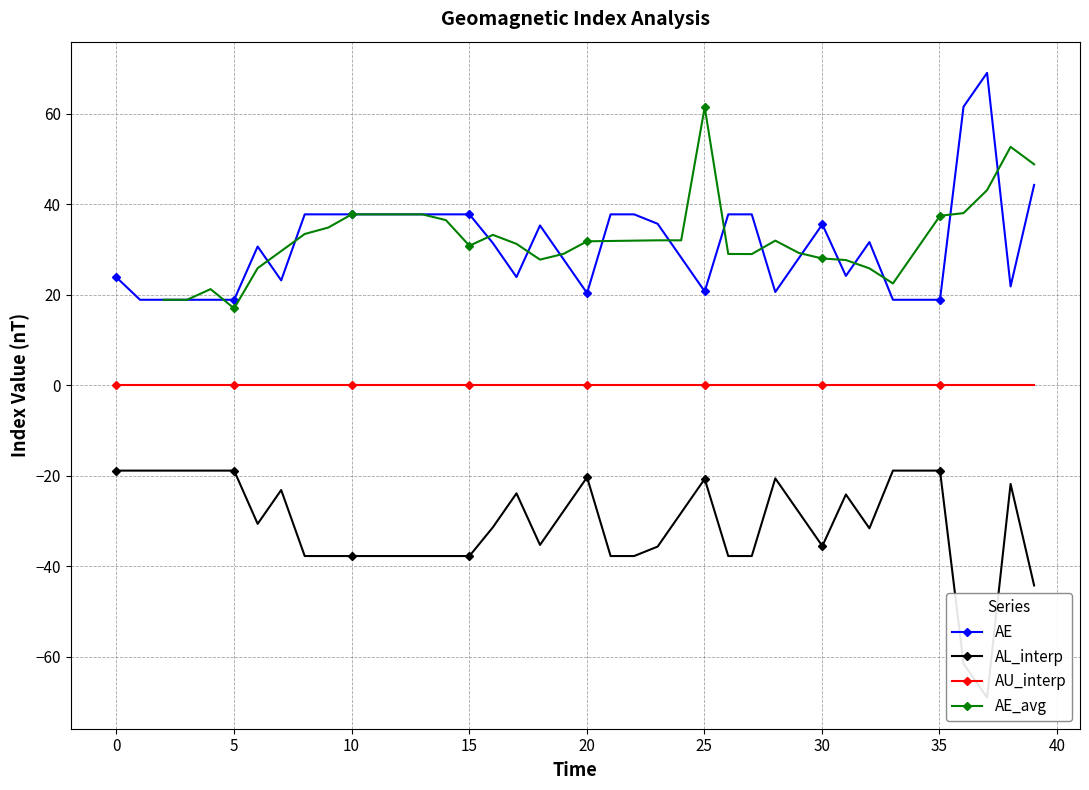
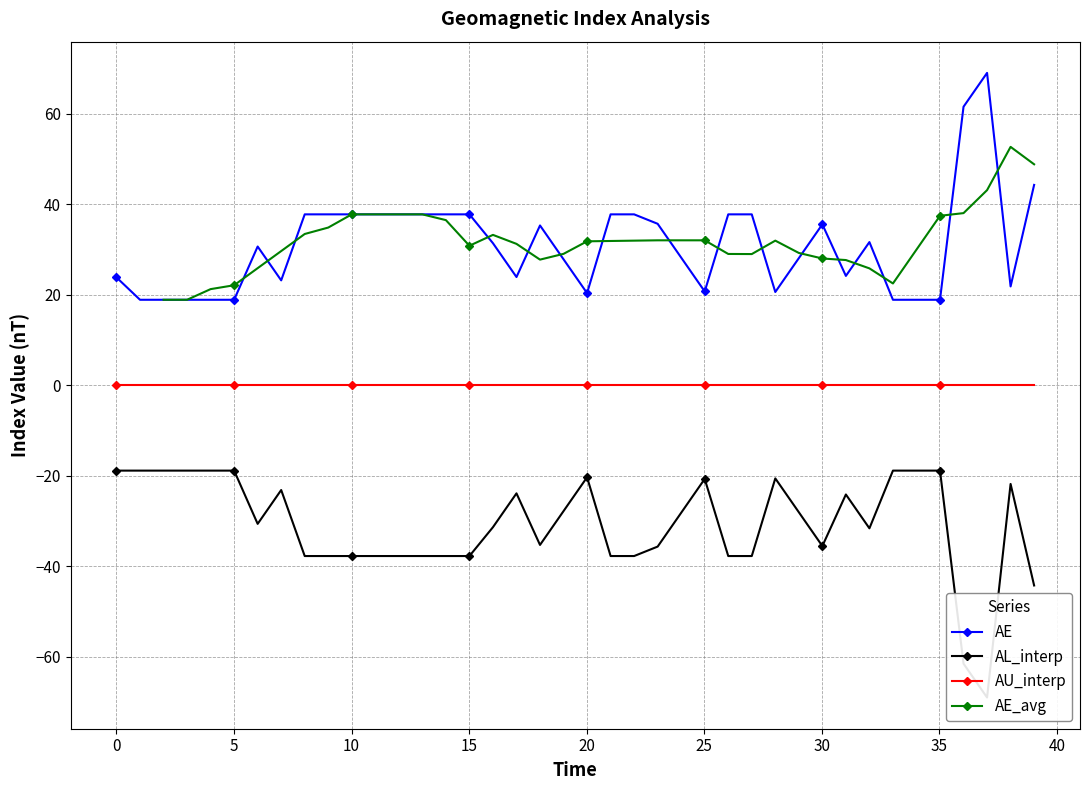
  {
    "AE": {
      "0": 24,
      "5": 19,
      "15": 38,
      "20": 20,
      "25": 21
    },
    "AL_interp": {
      "0": -19,
      "5": -19,
      "10": -38,
      "15": -38,
      "20": -20,
      "25": -21
    },
    "AU_interp": {
      "0": 0,
      "5": 0,
      "10": 0,
      "15": 0,
      "20": 0,
      "25": 0
    },
    "AE_avg": {
-     "5": 17,
+     "5": 22,
      "15": 31,
      "20": 32,
-     "25": 61
+     "25": 32
    }
  }
